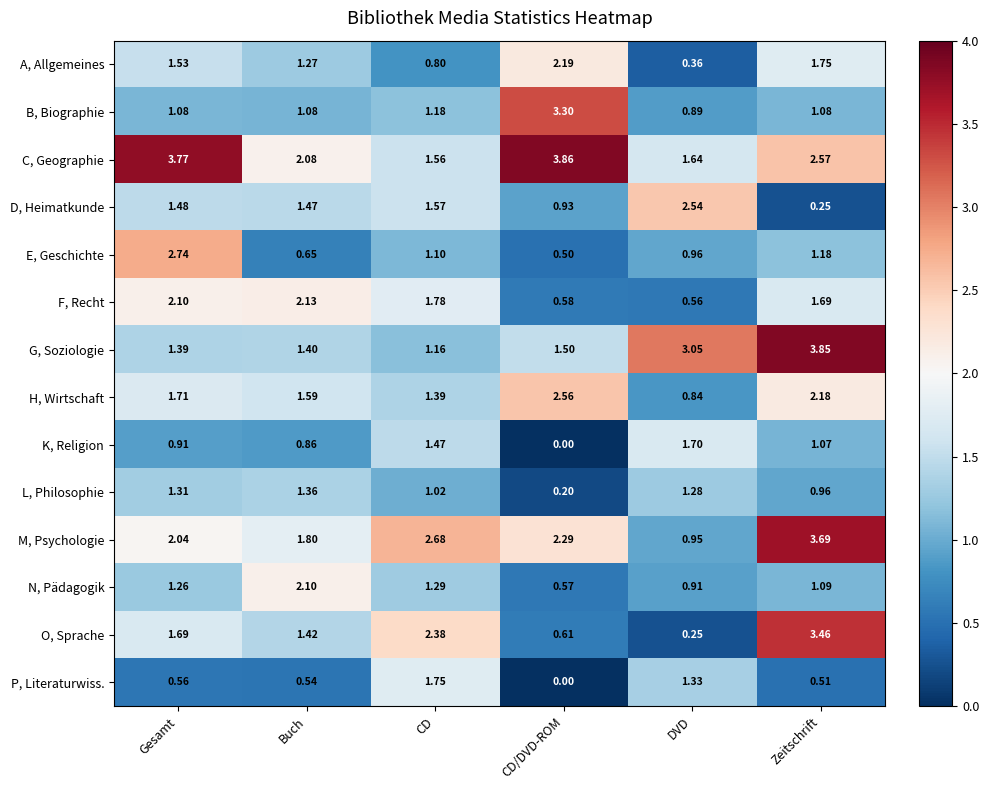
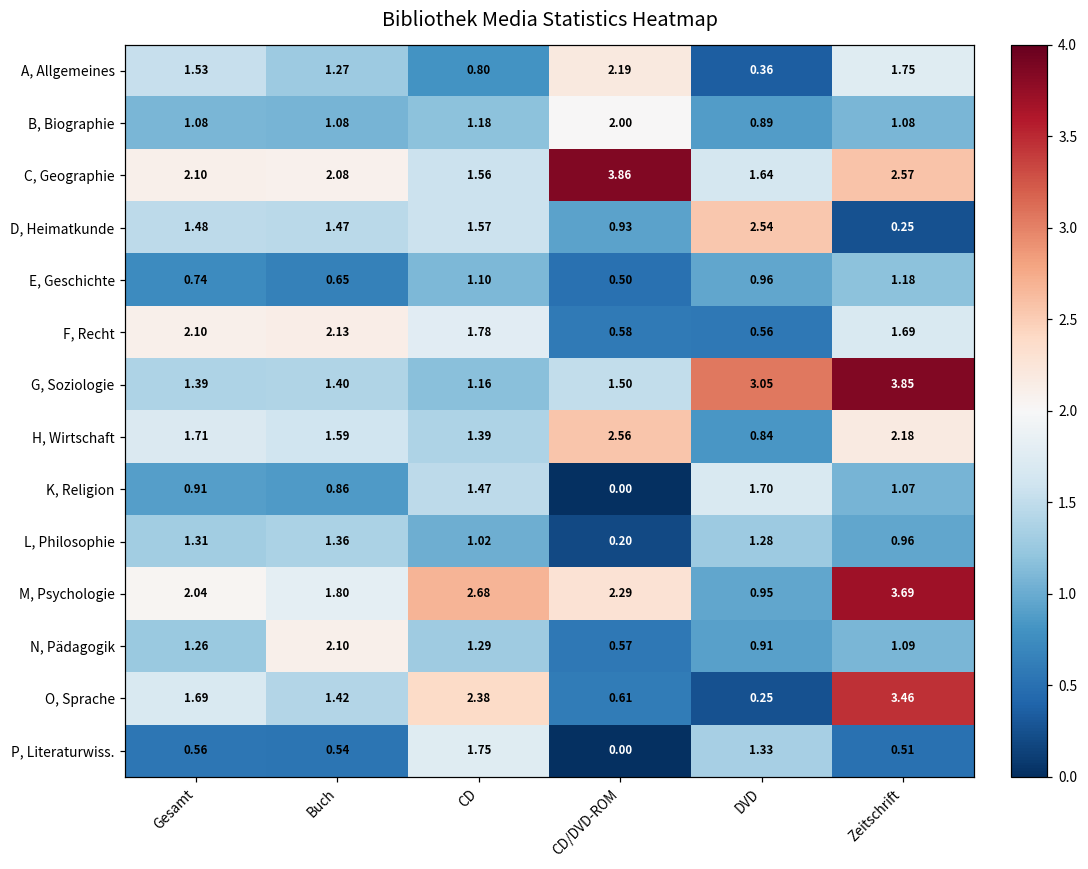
  {
    "A, Allgemeines": {
      "Gesamt": 1.53,
      "Buch": 1.27,
      "CD": 0.80,
      "CD/DVD-ROM": 2.19,
      "DVD": 0.36,
      "Zeitschrift": 1.75
    },
    "B, Biographie": {
      "Gesamt": 1.08,
      "Buch": 1.08,
      "CD": 1.18,
-     "CD/DVD-ROM": 3.30,
+     "CD/DVD-ROM": 2.00,
      "DVD": 0.89,
      "Zeitschrift": 1.08
    },
    "C, Geographie": {
-     "Gesamt": 3.77,
+     "Gesamt": 2.10,
      "Buch": 2.08,
      "CD": 1.56,
      "CD/DVD-ROM": 3.86,
      "DVD": 1.64,
      "Zeitschrift": 2.57
    },
    "D, Heimatkunde": {
      "Gesamt": 1.48,
      "Buch": 1.47,
      "CD": 1.57,
      "CD/DVD-ROM": 0.93,
      "DVD": 2.54,
      "Zeitschrift": 0.25
    },
    "E, Geschichte": {
-     "Gesamt": 2.74,
+     "Gesamt": 0.74,
      "Buch": 0.65,
      "CD": 1.10,
      "CD/DVD-ROM": 0.50,
      "DVD": 0.96,
      "Zeitschrift": 1.18
    },
    "F, Recht": {
      "Gesamt": 2.10,
      "Buch": 2.13,
      "CD": 1.78,
      "CD/DVD-ROM": 0.58,
      "DVD": 0.56,
      "Zeitschrift": 1.69
    },
    "G, Soziologie": {
      "Gesamt": 1.39,
      "Buch": 1.40,
      "CD": 1.16,
      "CD/DVD-ROM": 1.50,
      "DVD": 3.05,
      "Zeitschrift": 3.85
    },
    "H, Wirtschaft": {
      "Gesamt": 1.71,
      "Buch": 1.59,
      "CD": 1.39,
      "CD/DVD-ROM": 2.56,
      "DVD": 0.84,
      "Zeitschrift": 2.18
    },
    "K, Religion": {
      "Gesamt": 0.91,
      "Buch": 0.86,
      "CD": 1.47,
      "CD/DVD-ROM": 0.00,
      "DVD": 1.70,
      "Zeitschrift": 1.07
    },
    "L, Philosophie": {
      "Gesamt": 1.31,
      "Buch": 1.36,
      "CD": 1.02,
      "CD/DVD-ROM": 0.20,
      "DVD": 1.28,
      "Zeitschrift": 0.96
    },
    "M, Psychologie": {
      "Gesamt": 2.04,
      "Buch": 1.80,
      "CD": 2.68,
      "CD/DVD-ROM": 2.29,
      "DVD": 0.95,
      "Zeitschrift": 3.69
    },
    "N, Pädagogik": {
      "Gesamt": 1.26,
      "Buch": 2.10,
      "CD": 1.29,
      "CD/DVD-ROM": 0.57,
      "DVD": 0.91,
      "Zeitschrift": 1.09
    },
    "O, Sprache": {
      "Gesamt": 1.69,
      "Buch": 1.42,
      "CD": 2.38,
      "CD/DVD-ROM": 0.61,
      "DVD": 0.25,
      "Zeitschrift": 3.46
    },
    "P, Literaturwiss.": {
      "Gesamt": 0.56,
      "Buch": 0.54,
      "CD": 1.75,
      "CD/DVD-ROM": 0.00,
      "DVD": 1.33,
      "Zeitschrift": 0.51
    }
  }
